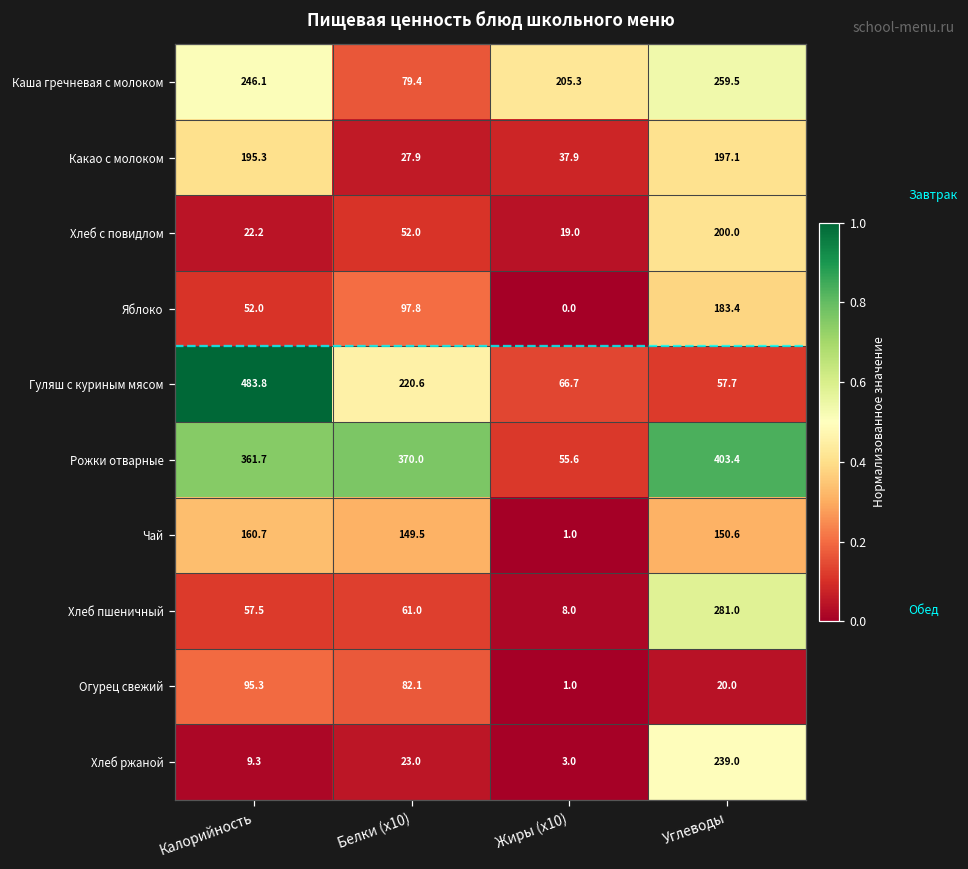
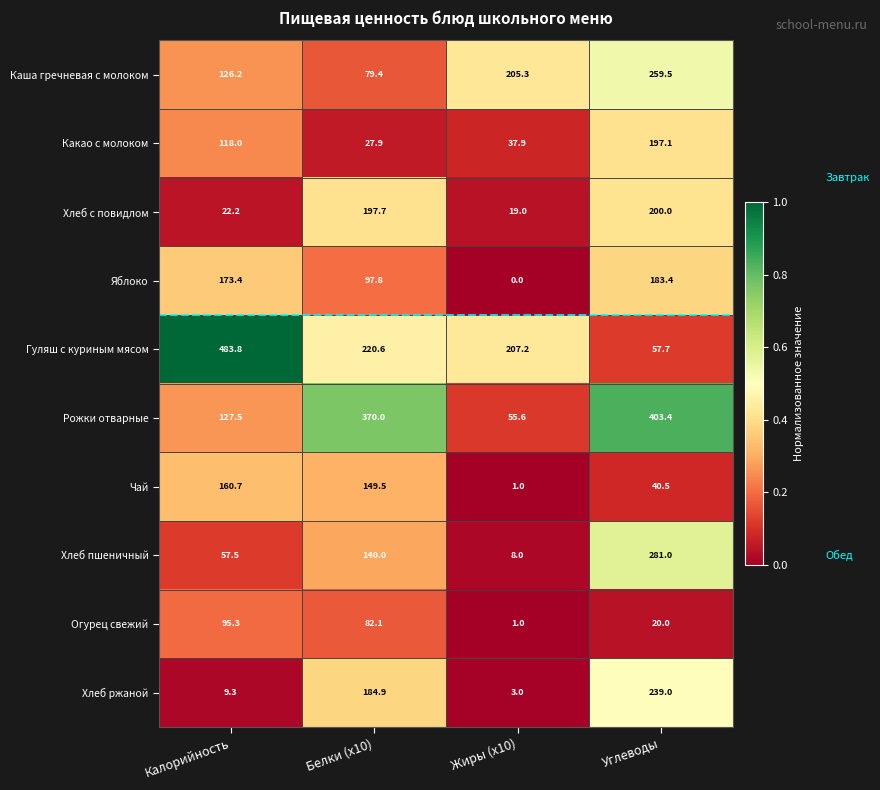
  {
    "Каша гречневая с молоком": {
-     "Калорийность": 246.1,
+     "Калорийность": 126.2,
      "Белки (x10)": 79.4,
      "Жиры (x10)": 205.3,
      "Углеводы": 259.5
    },
    "Какао с молоком": {
-     "Калорийность": 195.3,
+     "Калорийность": 118.0,
      "Белки (x10)": 27.9,
      "Жиры (x10)": 37.9,
      "Углеводы": 197.1
    },
    "Хлеб с повидлом": {
      "Калорийность": 22.2,
-     "Белки (x10)": 52.0,
+     "Белки (x10)": 197.7,
      "Жиры (x10)": 19.0,
      "Углеводы": 200.0
    },
    "Яблоко": {
-     "Калорийность": 52.0,
+     "Калорийность": 173.4,
      "Белки (x10)": 97.8,
      "Жиры (x10)": 0.0,
      "Углеводы": 183.4
    },
    "Гуляш с куриным мясом": {
      "Калорийность": 483.8,
      "Белки (x10)": 220.6,
-     "Жиры (x10)": 66.7,
+     "Жиры (x10)": 207.2,
      "Углеводы": 57.7
    },
    "Рожки отварные": {
-     "Калорийность": 361.7,
+     "Калорийность": 127.5,
      "Белки (x10)": 370.0,
      "Жиры (x10)": 55.6,
      "Углеводы": 403.4
    },
    "Чай": {
      "Калорийность": 160.7,
      "Белки (x10)": 149.5,
      "Жиры (x10)": 1.0,
-     "Углеводы": 150.6
+     "Углеводы": 40.5
    },
    "Хлеб пшеничный": {
      "Калорийность": 57.5,
-     "Белки (x10)": 61.0,
+     "Белки (x10)": 140.0,
      "Жиры (x10)": 8.0,
      "Углеводы": 281.0
    },
    "Огурец свежий": {
      "Калорийность": 95.3,
      "Белки (x10)": 82.1,
      "Жиры (x10)": 1.0,
      "Углеводы": 20.0
    },
    "Хлеб ржаной": {
      "Калорийность": 9.3,
-     "Белки (x10)": 23.0,
+     "Белки (x10)": 184.9,
      "Жиры (x10)": 3.0,
      "Углеводы": 239.0
    }
  }
